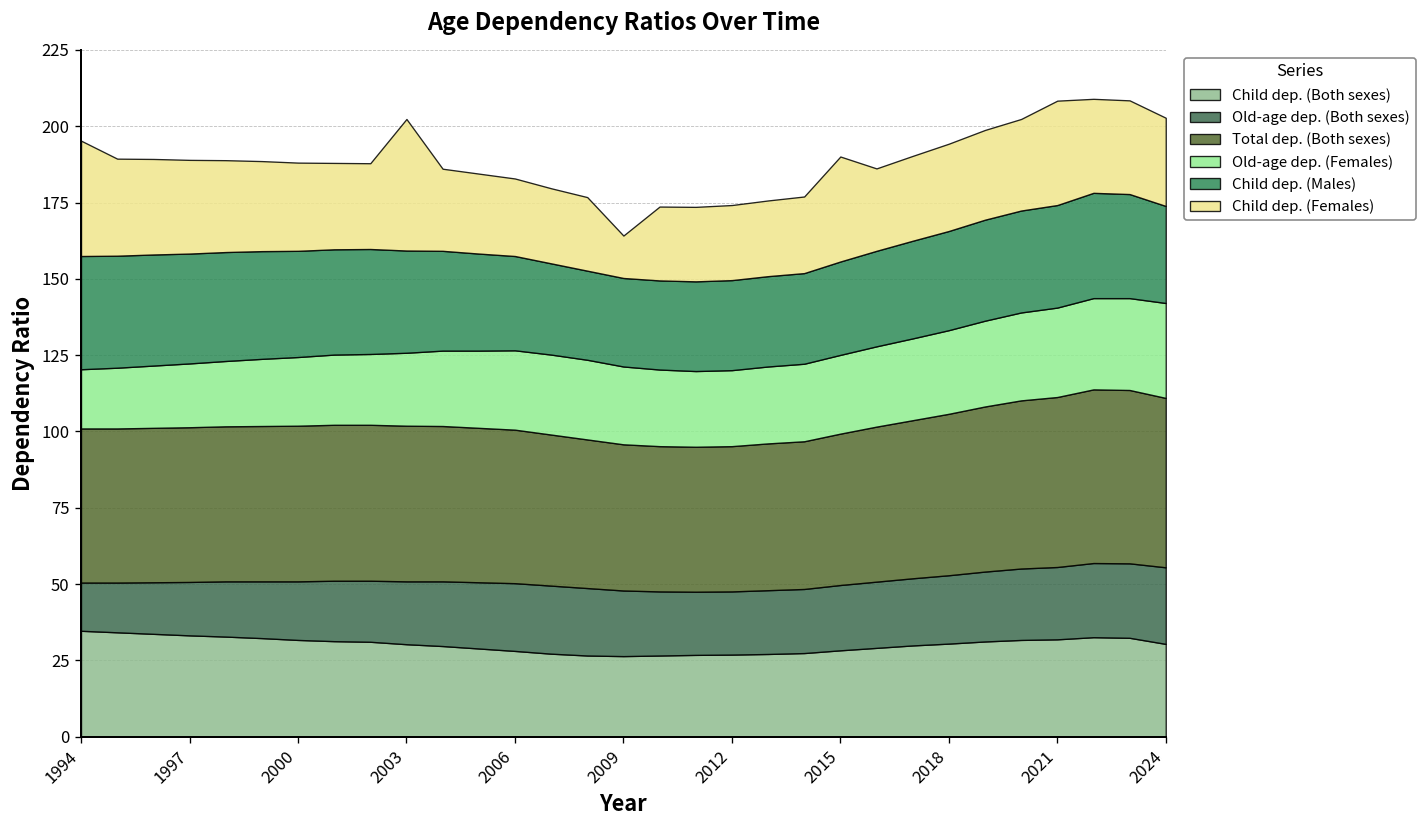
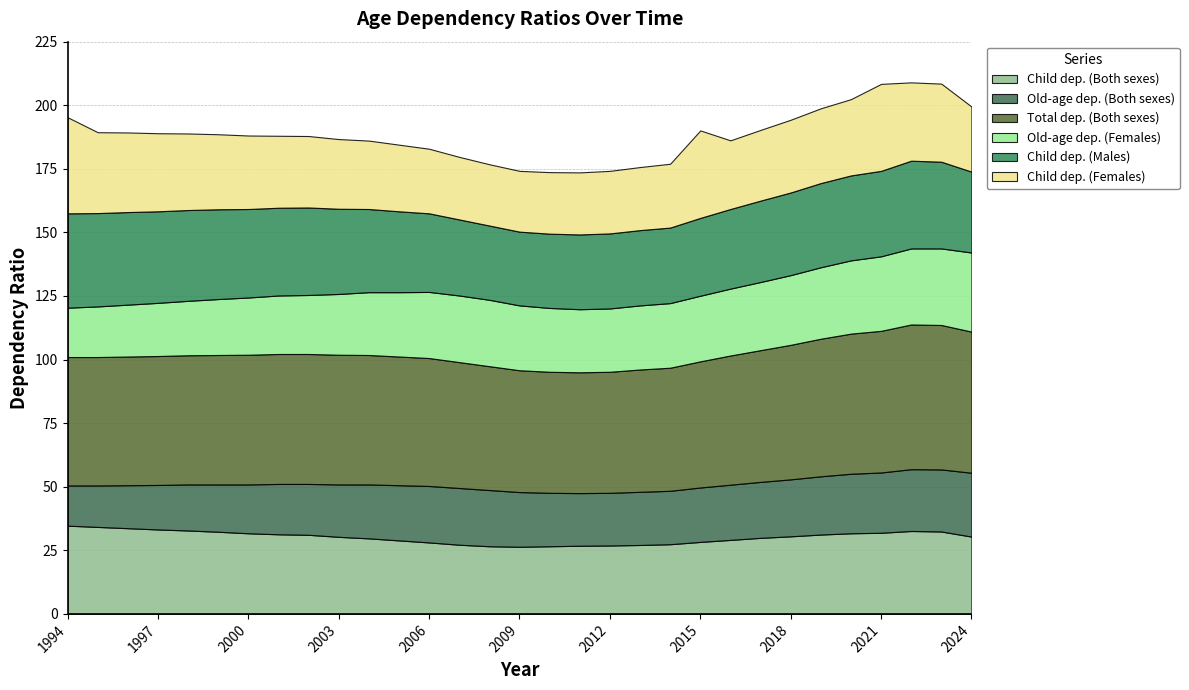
  {
    "Child dep. (Females)": {
      "1994": 38,
      "1997": 31,
      "2000": 29,
-     "2003": 43,
+     "2003": 27,
      "2006": 25,
-     "2009": 14,
+     "2009": 24,
      "2012": 25,
      "2015": 34,
      "2018": 29,
      "2021": 34,
-     "2024": 29
+     "2024": 26
    }
  }
